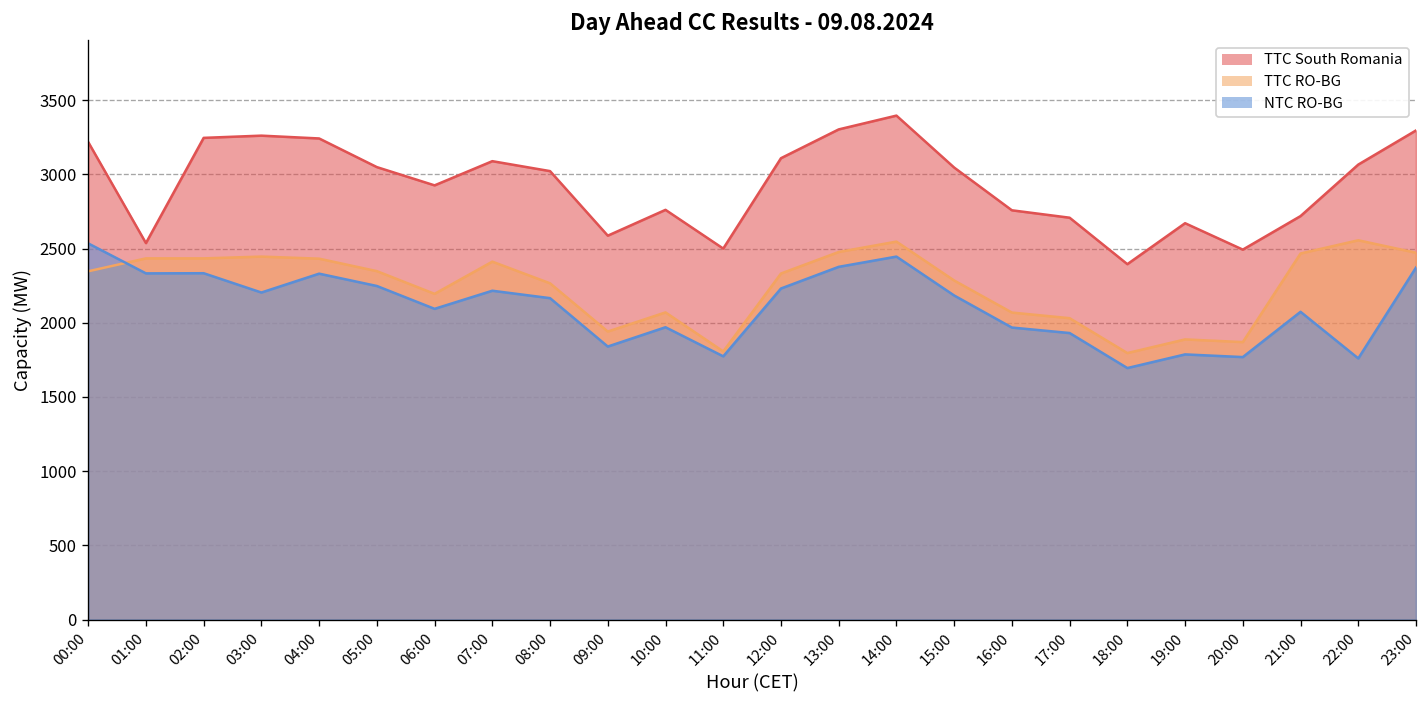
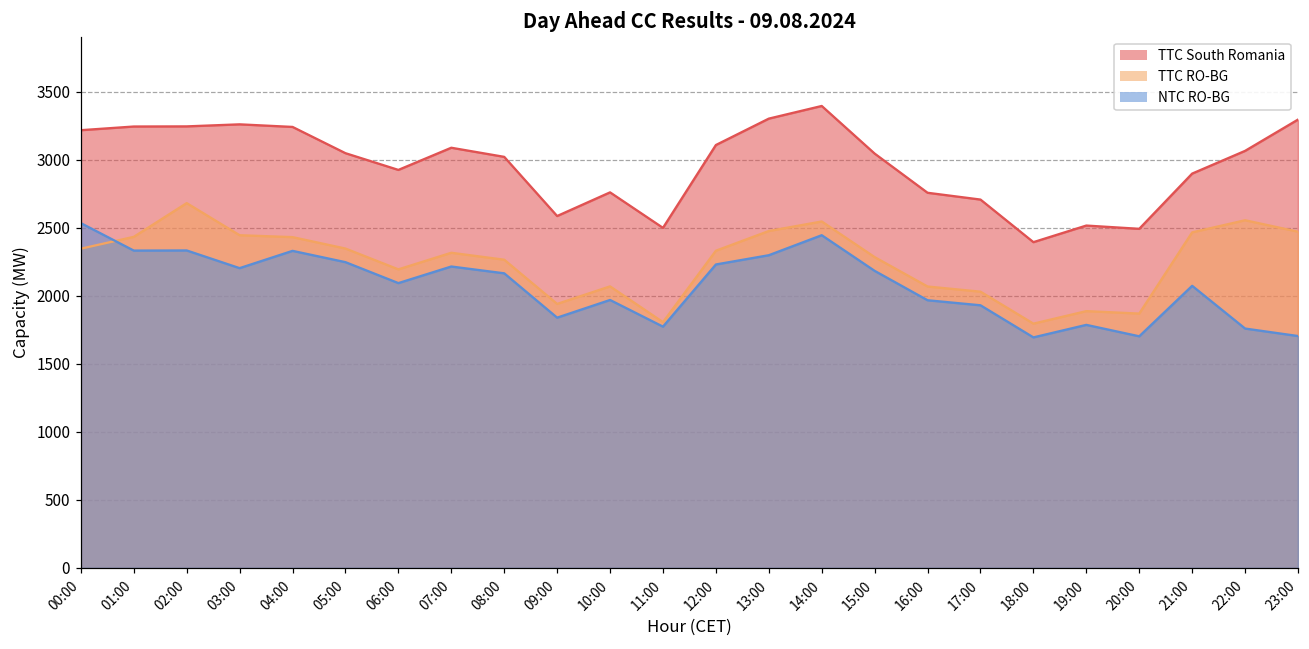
  {
    "TTC South Romania": {
      "00:00": 3220,
-     "01:00": 2540,
+     "01:00": 3250,
      "02:00": 3250,
      "03:00": 3260,
      "04:00": 3240,
      "05:00": 3050,
      "06:00": 2930,
      "07:00": 3090,
      "08:00": 3020,
      "09:00": 2590,
      "10:00": 2760,
      "11:00": 2500,
      "12:00": 3110,
      "13:00": 3300,
      "14:00": 3400,
      "15:00": 3050,
      "16:00": 2760,
      "17:00": 2710,
      "18:00": 2400,
-     "19:00": 2670,
+     "19:00": 2520,
      "20:00": 2490,
-     "21:00": 2720,
+     "21:00": 2900,
      "22:00": 3070,
      "23:00": 3300
    },
    "TTC RO-BG": {
      "00:00": 2350,
      "01:00": 2430,
-     "02:00": 2430,
+     "02:00": 2680,
      "03:00": 2450,
      "04:00": 2430,
      "05:00": 2350,
      "06:00": 2200,
-     "07:00": 2410,
+     "07:00": 2320,
      "08:00": 2270,
      "09:00": 1940,
      "10:00": 2070,
      "11:00": 1810,
      "12:00": 2330,
      "13:00": 2480,
      "14:00": 2550,
      "15:00": 2290,
      "16:00": 2070,
      "17:00": 2030,
      "18:00": 1800,
      "19:00": 1890,
      "20:00": 1870,
      "21:00": 2470,
      "22:00": 2560,
      "23:00": 2470
    },
    "NTC RO-BG": {
      "00:00": 2540,
      "01:00": 2330,
      "02:00": 2330,
      "03:00": 2200,
      "04:00": 2330,
      "05:00": 2250,
      "06:00": 2090,
      "07:00": 2220,
      "08:00": 2170,
      "09:00": 1840,
      "10:00": 1970,
      "11:00": 1770,
      "12:00": 2230,
-     "13:00": 2380,
+     "13:00": 2300,
      "14:00": 2450,
      "15:00": 2180,
      "16:00": 1970,
      "17:00": 1930,
      "18:00": 1700,
      "19:00": 1790,
-     "20:00": 1770,
+     "20:00": 1700,
      "21:00": 2070,
      "22:00": 1760,
-     "23:00": 2370
+     "23:00": 1710
    }
  }
